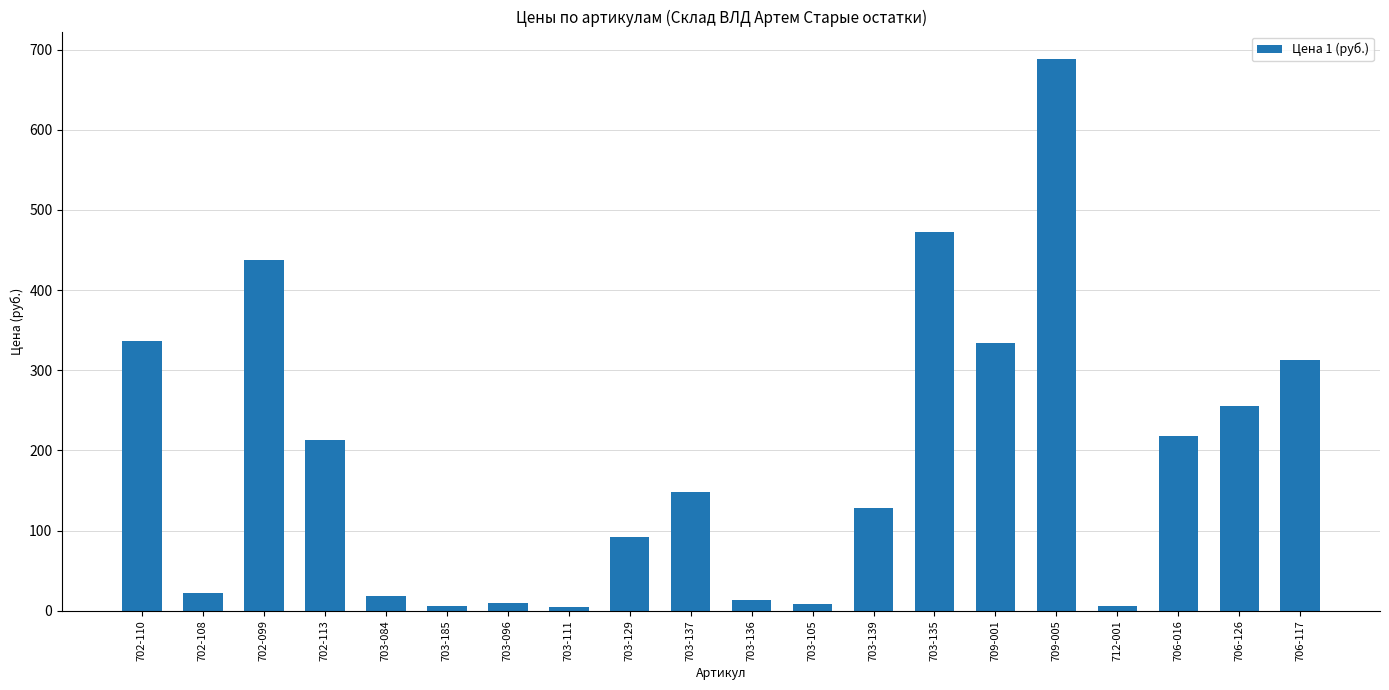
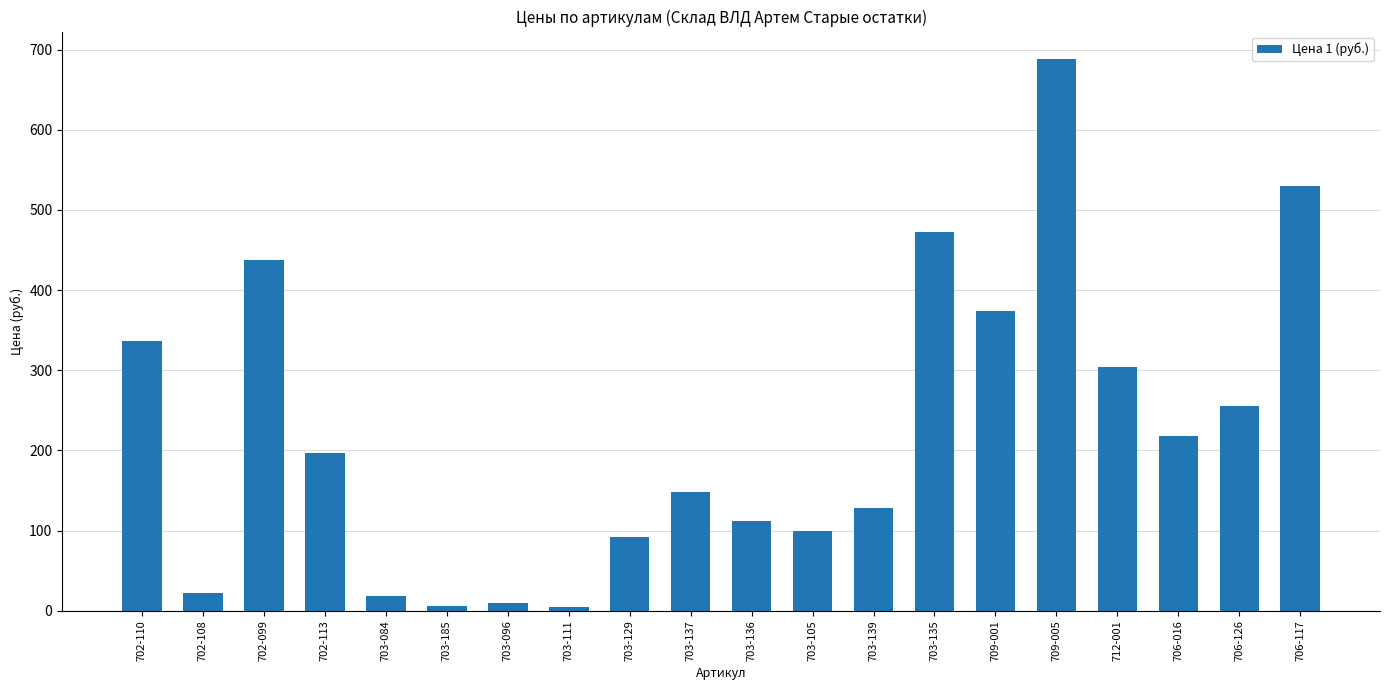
  {
    "702-110": 340,
    "702-108": 20,
    "702-099": 440,
-   "702-113": 210,
+   "702-113": 200,
    "703-084": 20,
    "703-185": 10,
    "703-096": 10,
    "703-111": 10,
    "703-129": 90,
    "703-137": 150,
-   "703-136": 10,
-   "703-105": 10,
+   "703-136": 110,
+   "703-105": 100,
    "703-139": 130,
    "703-135": 470,
-   "709-001": 330,
+   "709-001": 370,
    "709-005": 690,
-   "712-001": 10,
+   "712-001": 300,
    "706-016": 220,
    "706-126": 260,
-   "706-117": 310
+   "706-117": 530
  }
